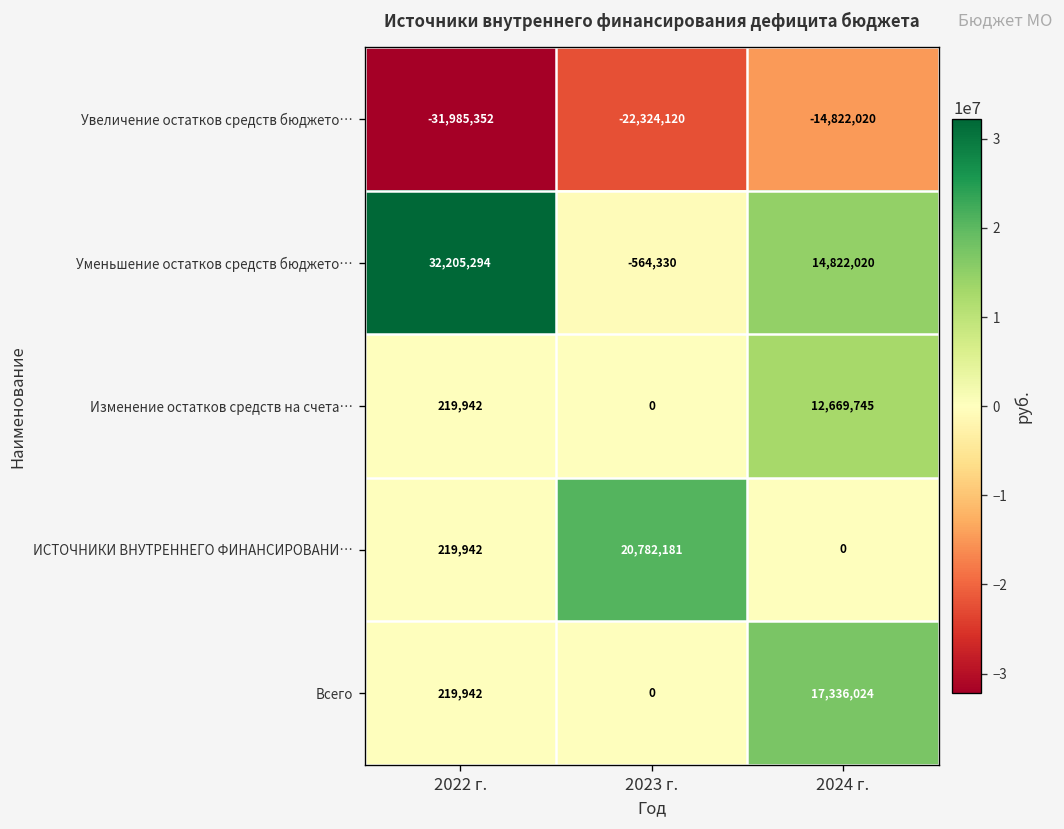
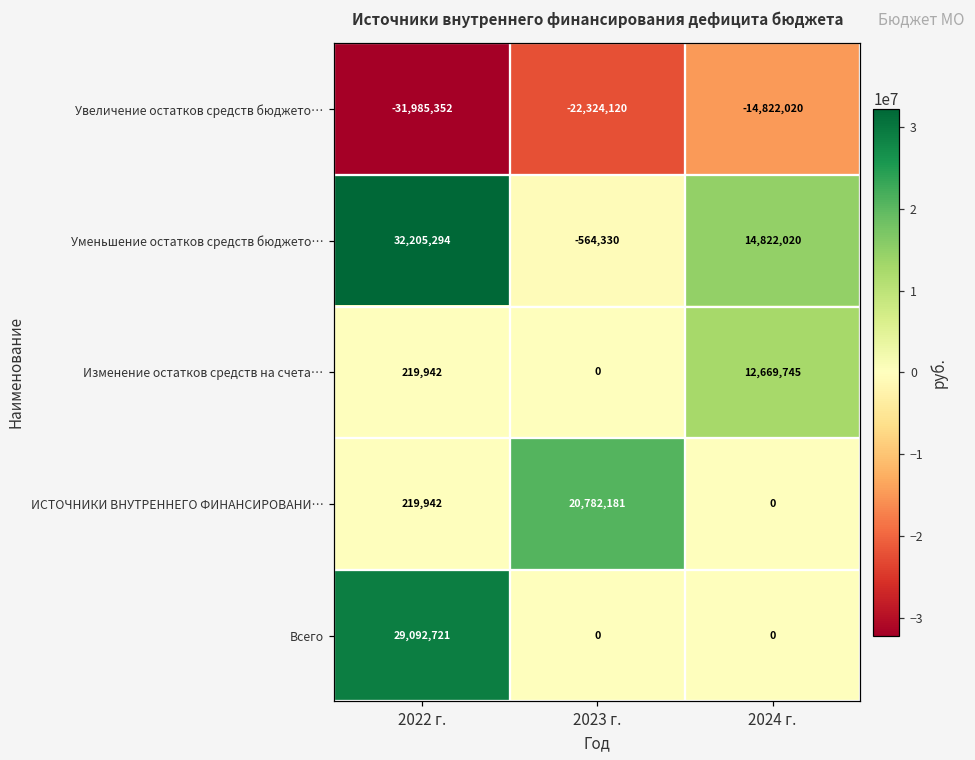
  {
    "Увеличение остатков средств бюджето…": {
      "2022 г.": "-31,985,352",
      "2023 г.": "-22,324,120",
      "2024 г.": "-14,822,020"
    },
    "Уменьшение остатков средств бюджето…": {
      "2022 г.": "32,205,294",
      "2023 г.": "-564,330",
      "2024 г.": "14,822,020"
    },
    "Изменение остатков средств на счета…": {
      "2022 г.": "219,942",
      "2023 г.": "0",
      "2024 г.": "12,669,745"
    },
    "ИСТОЧНИКИ ВНУТРЕННЕГО ФИНАНСИРОВАНИ…": {
      "2022 г.": "219,942",
      "2023 г.": "20,782,181",
      "2024 г.": "0"
    },
    "Всего": {
-     "2022 г.": "219,942",
+     "2022 г.": "29,092,721",
      "2023 г.": "0",
-     "2024 г.": "17,336,024"
+     "2024 г.": "0"
    }
  }
